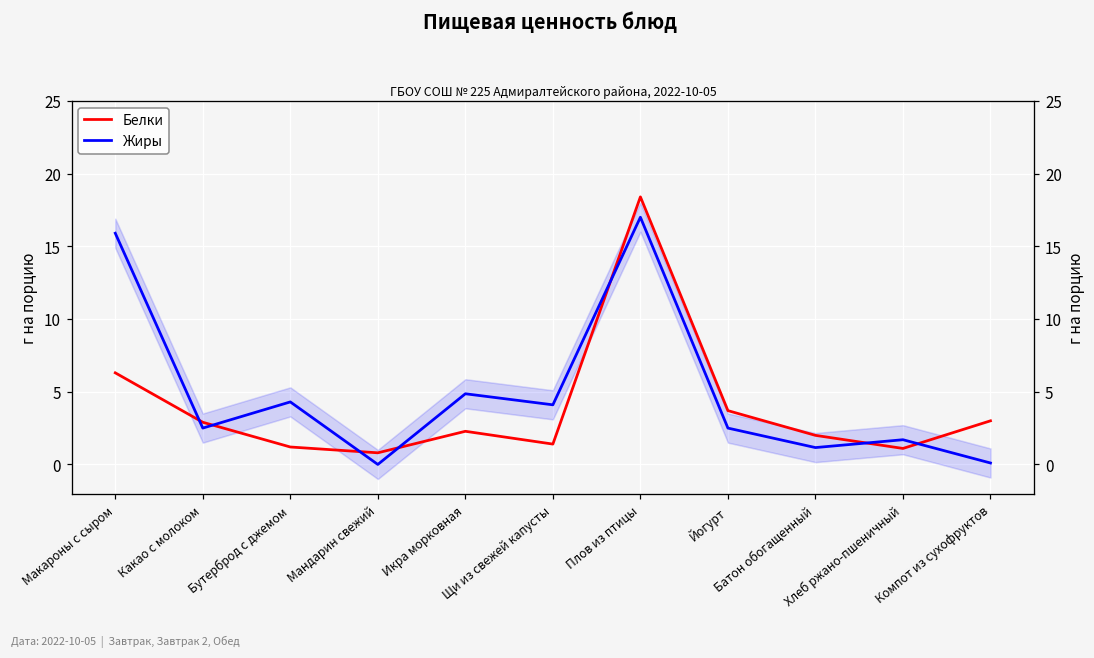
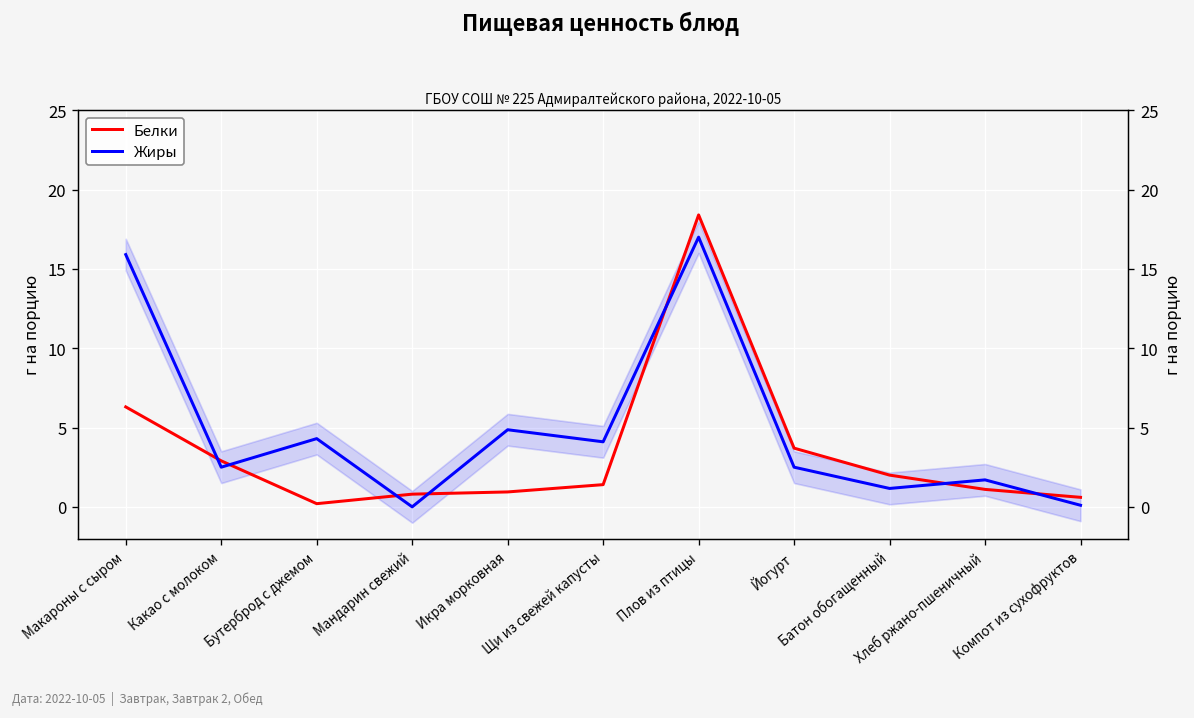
  {
    "Белки": {
      "Макароны с сыром": 6.3,
      "Какао с молоком": 2.9,
-     "Бутерброд с джемом": 1.2,
+     "Бутерброд с джемом": 0.2,
      "Мандарин свежий": 0.8,
-     "Икра морковная": 2.3,
+     "Икра морковная": 0.9,
      "Щи из свежей капусты": 1.4,
      "Плов из птицы": 18.4,
      "Йогурт": 3.7,
      "Хлеб ржано-пшеничный": 1.1,
-     "Компот из сухофруктов": 3.0
+     "Компот из сухофруктов": 0.6
    }
  }
